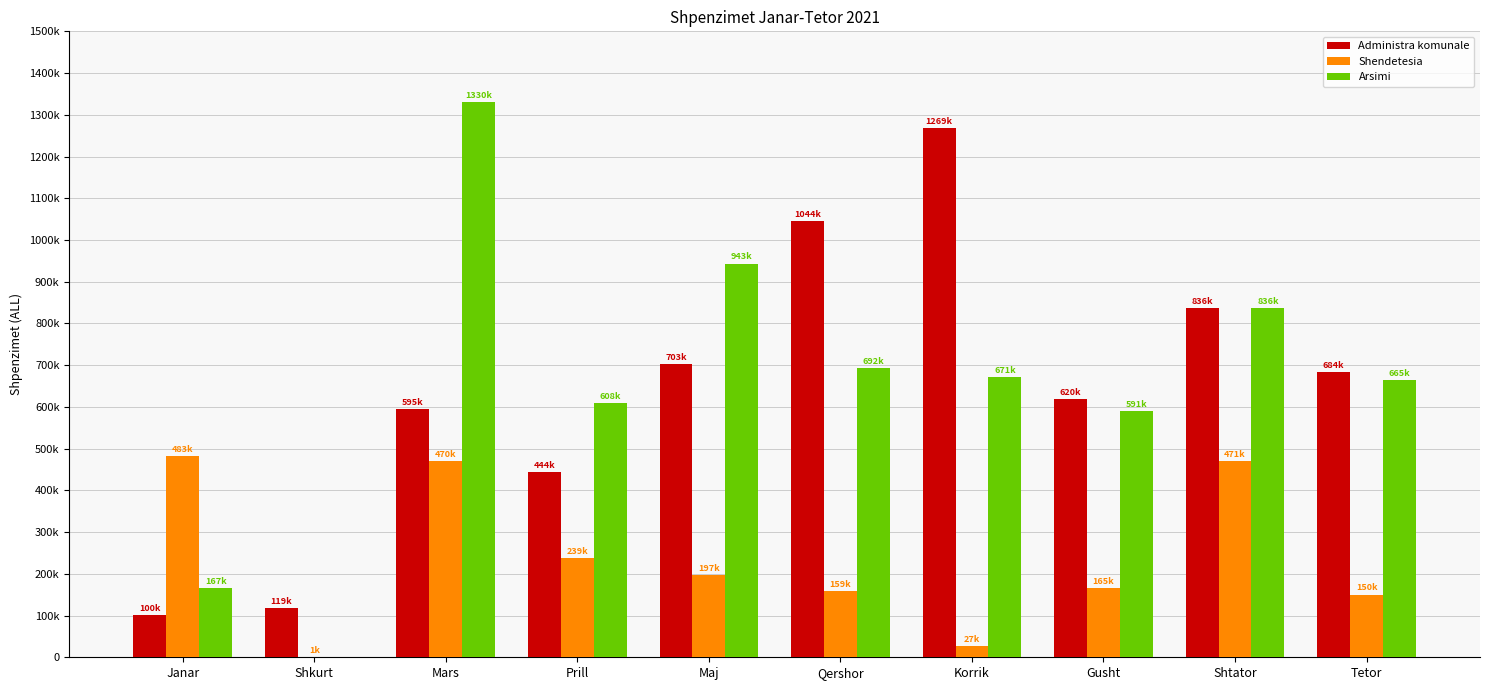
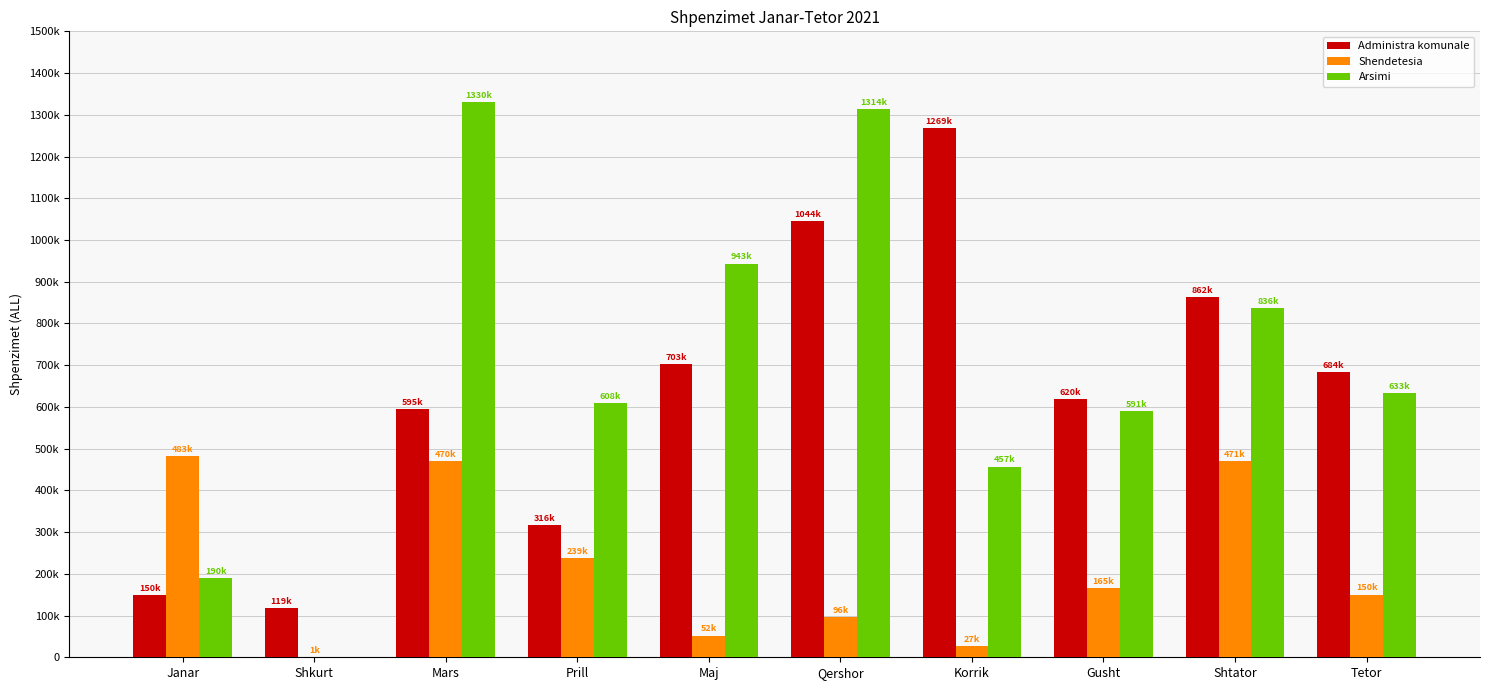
  {
    "Administra komunale": {
-     "Janar": "100k",
+     "Janar": "150k",
      "Shkurt": "119k",
      "Mars": "595k",
-     "Prill": "444k",
+     "Prill": "316k",
      "Maj": "703k",
      "Qershor": "1044k",
      "Korrik": "1269k",
      "Gusht": "620k",
-     "Shtator": "836k",
+     "Shtator": "862k",
      "Tetor": "684k"
    },
    "Shendetesia": {
      "Janar": "483k",
      "Shkurt": "1k",
      "Mars": "470k",
      "Prill": "239k",
-     "Maj": "197k",
-     "Qershor": "159k",
+     "Maj": "52k",
+     "Qershor": "96k",
      "Korrik": "27k",
      "Gusht": "165k",
      "Shtator": "471k",
      "Tetor": "150k"
    },
    "Arsimi": {
-     "Janar": "167k",
+     "Janar": "190k",
      "Mars": "1330k",
      "Prill": "608k",
      "Maj": "943k",
-     "Qershor": "692k",
-     "Korrik": "671k",
+     "Qershor": "1314k",
+     "Korrik": "457k",
      "Gusht": "591k",
      "Shtator": "836k",
-     "Tetor": "665k"
+     "Tetor": "633k"
    }
  }
